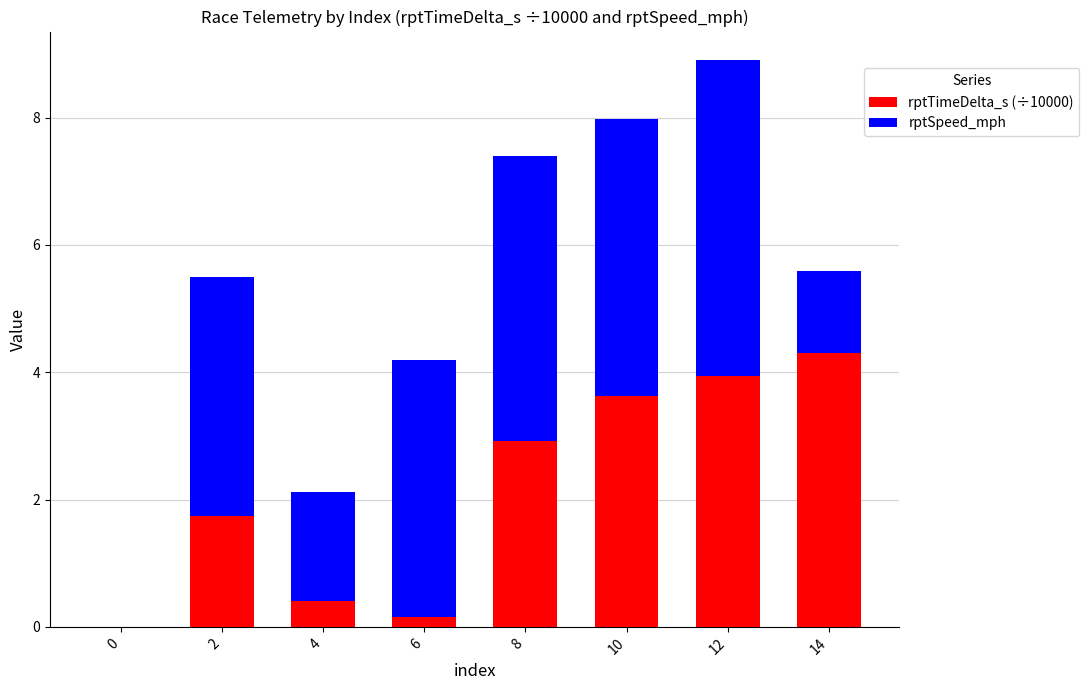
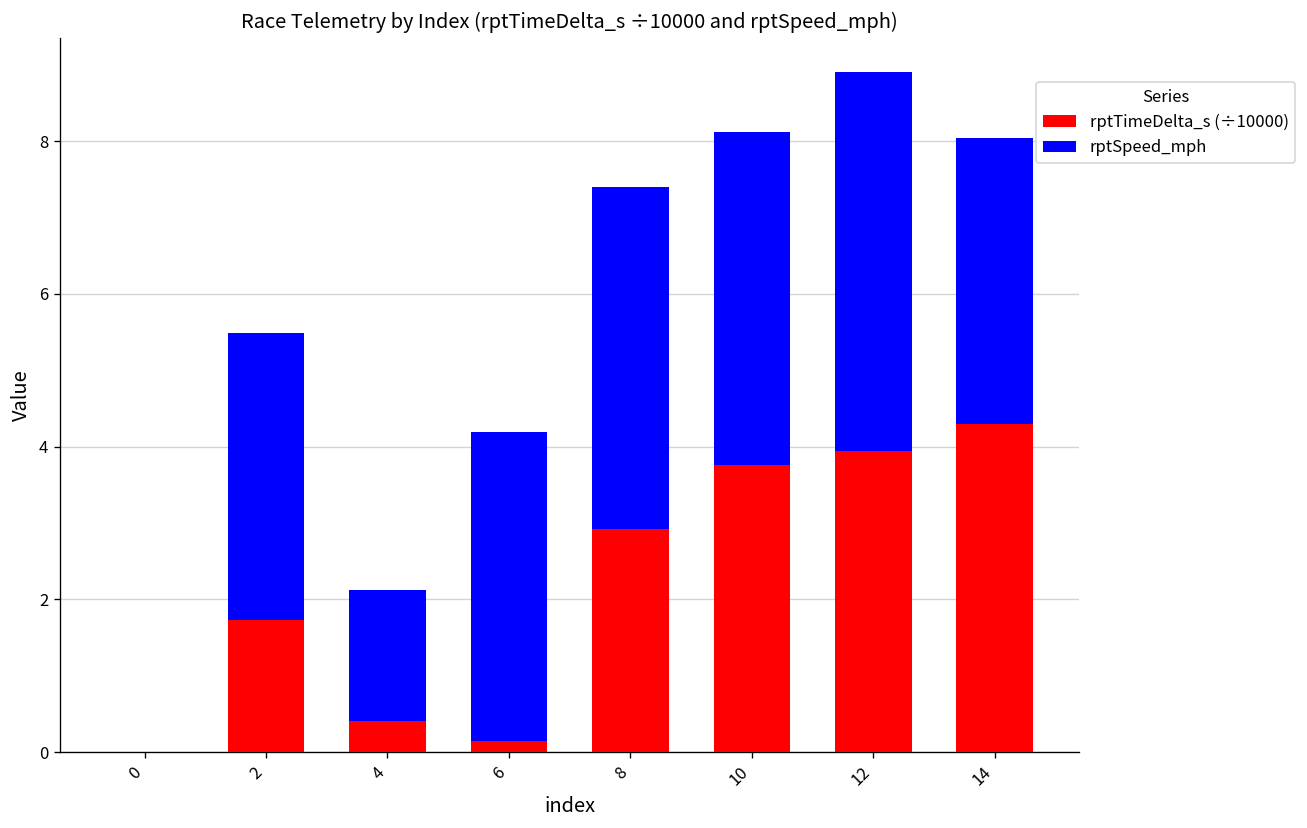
  {
    "rptTimeDelta_s (÷10000)": {
      "0": 0.0,
      "2": 1.7,
      "4": 0.4,
      "6": 0.1,
      "8": 2.9,
-     "10": 3.6,
+     "10": 3.8,
      "12": 3.9,
      "14": 4.3
    },
    "rptSpeed_mph": {
      "0": 0.0,
      "2": 3.8,
      "4": 1.7,
      "6": 4.0,
      "8": 4.5,
      "10": 4.4,
      "12": 5.0,
-     "14": 1.3
+     "14": 3.7
    }
  }
